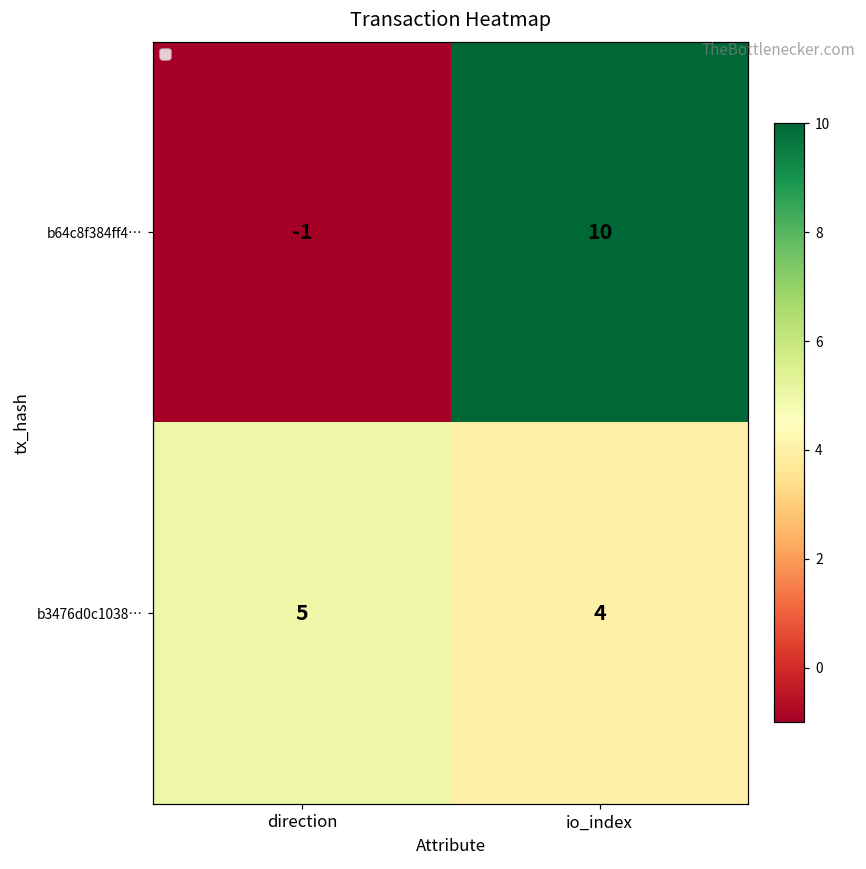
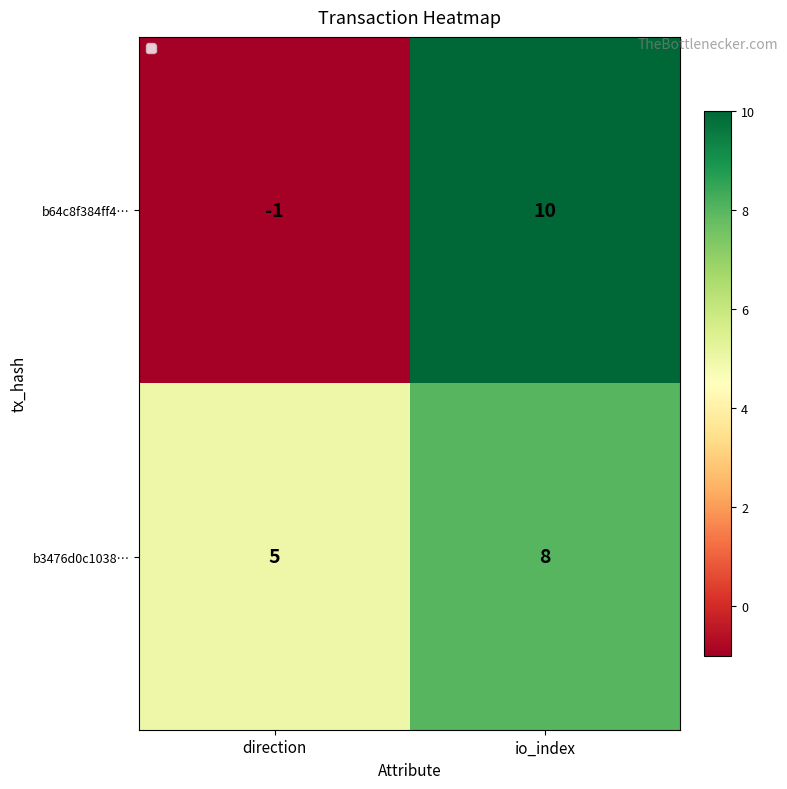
  {
    "b64c8f384ff4…": {
      "direction": -1,
      "io_index": 10
    },
    "b3476d0c1038…": {
      "direction": 5,
-     "io_index": 4
+     "io_index": 8
    }
  }
